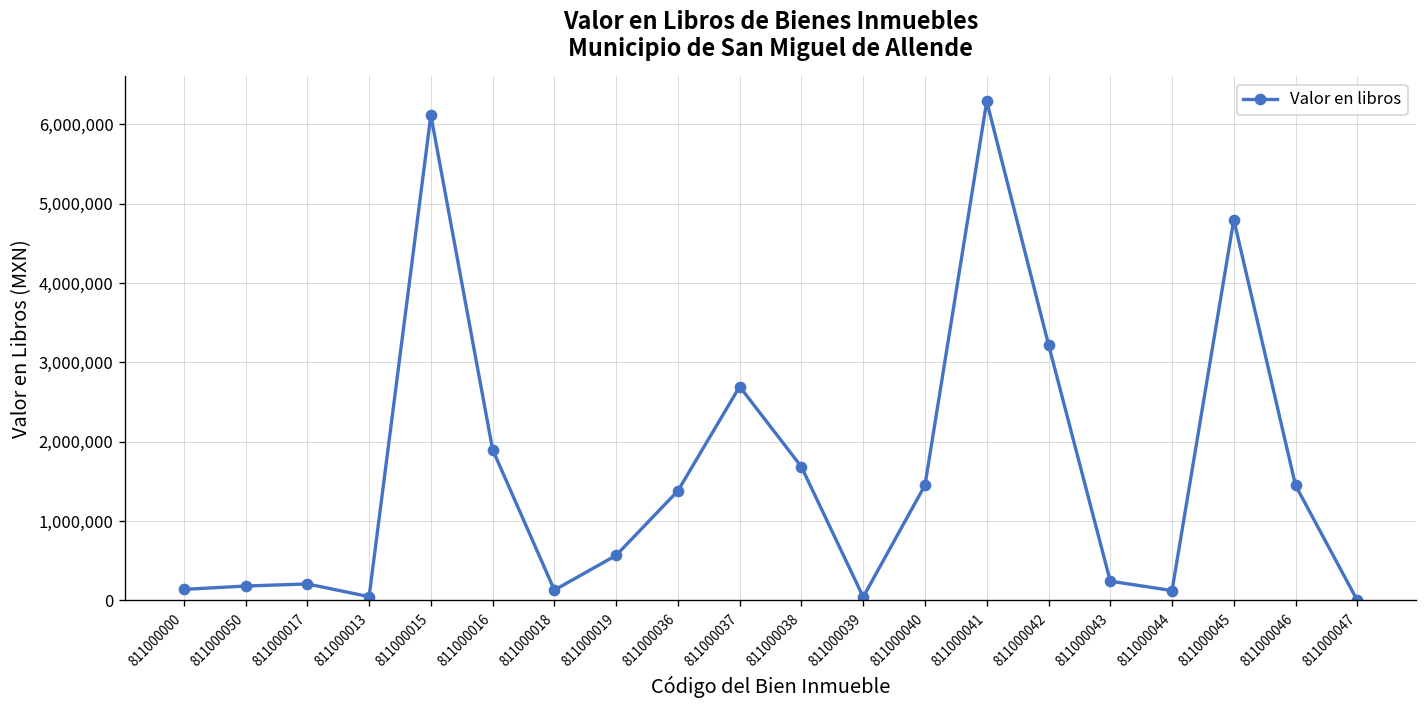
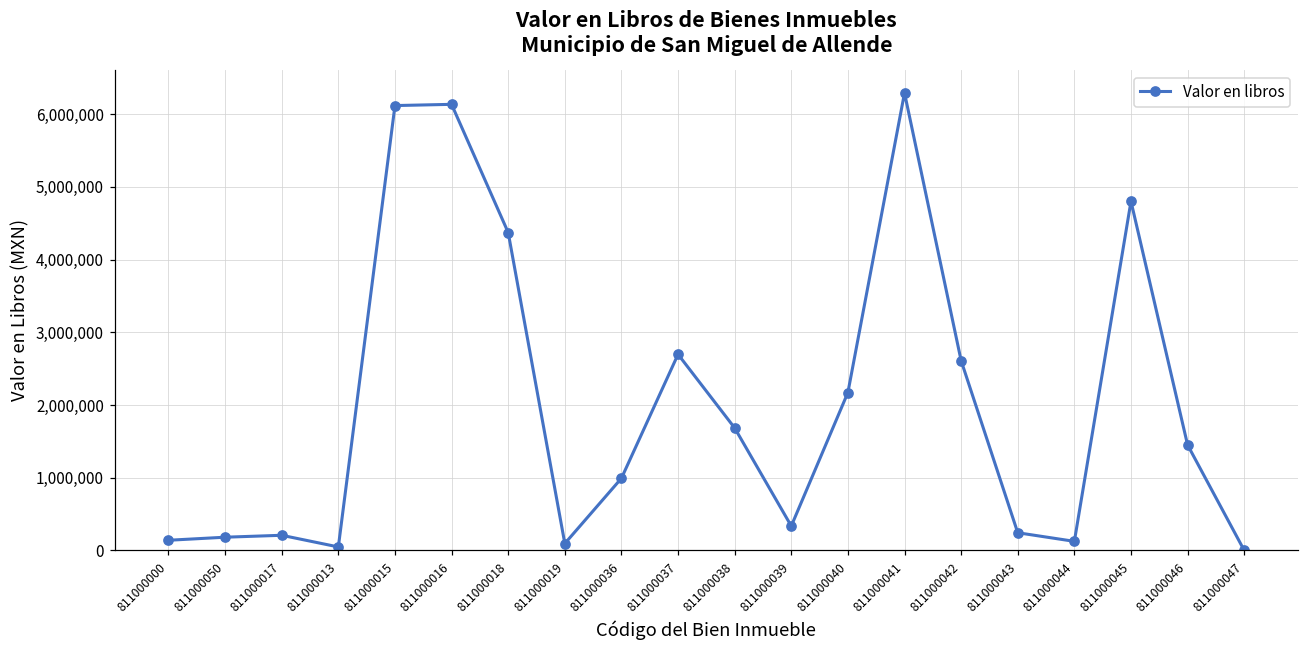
  {
    "811000000": "100,000",
    "811000050": "200,000",
    "811000017": "200,000",
    "811000013": "0",
    "811000015": "6,100,000",
-   "811000016": "1,900,000",
-   "811000018": "100,000",
-   "811000019": "600,000",
-   "811000036": "1,400,000",
+   "811000016": "6,100,000",
+   "811000018": "4,400,000",
+   "811000019": "100,000",
+   "811000036": "1,000,000",
    "811000037": "2,700,000",
    "811000038": "1,700,000",
-   "811000039": "0",
-   "811000040": "1,500,000",
+   "811000039": "300,000",
+   "811000040": "2,200,000",
    "811000041": "6,300,000",
-   "811000042": "3,200,000",
+   "811000042": "2,600,000",
    "811000043": "200,000",
    "811000044": "100,000",
    "811000045": "4,800,000",
    "811000046": "1,500,000",
    "811000047": "0"
  }
